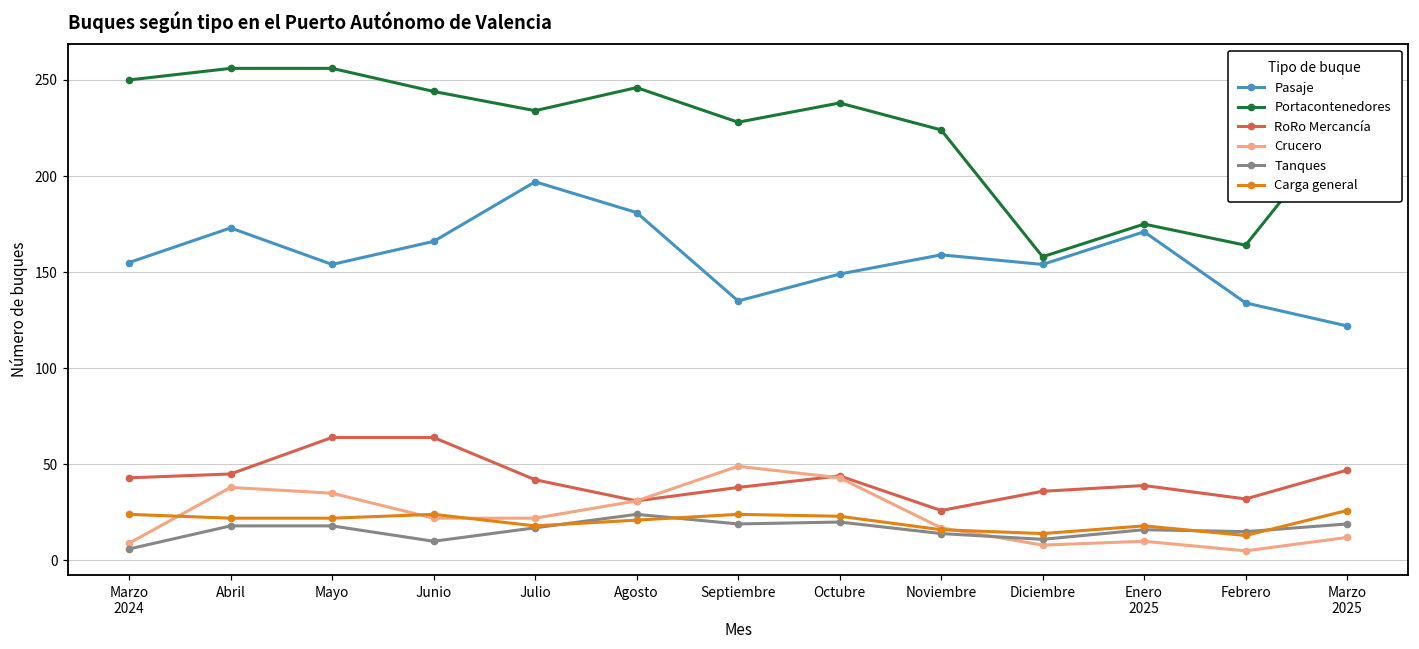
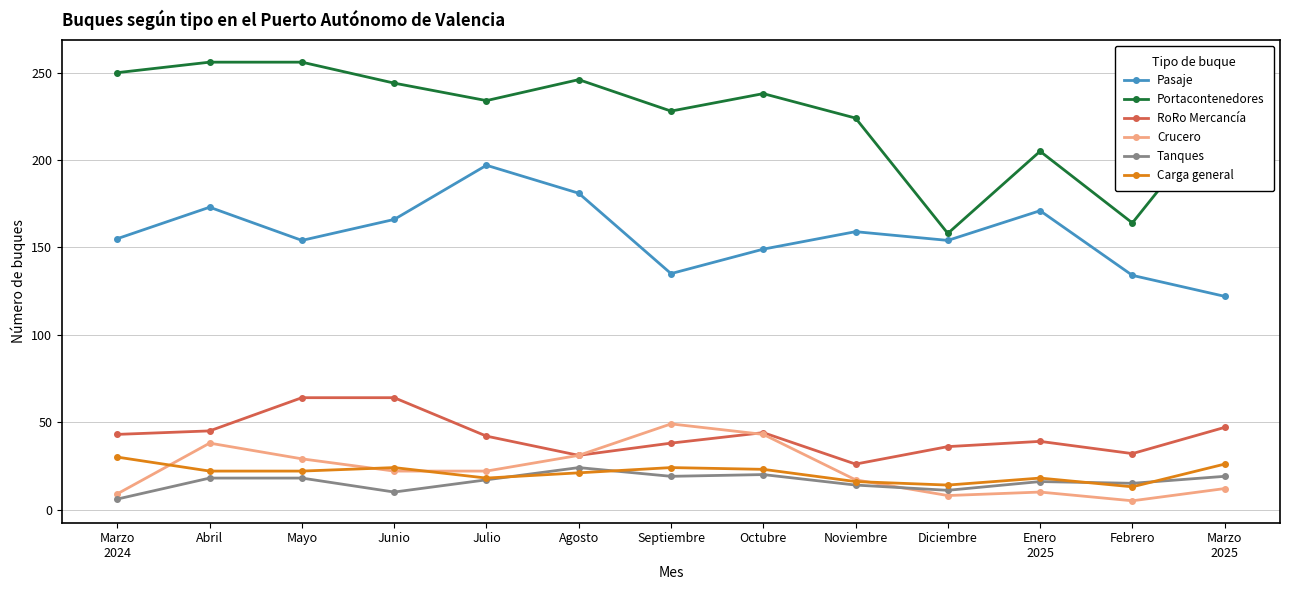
  {
    "Pasaje": {
      "Marzo 2024": 155,
      "Abril": 173,
      "Mayo": 154,
      "Junio": 166,
      "Julio": 197,
      "Agosto": 181,
      "Septiembre": 135,
      "Octubre": 149,
      "Noviembre": 159,
      "Diciembre": 154,
      "Enero 2025": 171,
      "Febrero": 134,
      "Marzo 2025": 122
    },
    "Portacontenedores": {
      "Marzo 2024": 250,
      "Abril": 256,
      "Mayo": 256,
      "Junio": 244,
      "Julio": 234,
      "Agosto": 246,
      "Septiembre": 228,
      "Octubre": 238,
      "Noviembre": 224,
      "Diciembre": 158,
-     "Enero 2025": 175,
+     "Enero 2025": 205,
      "Febrero": 164
    },
    "RoRo Mercancía": {
      "Marzo 2024": 43,
      "Abril": 45,
      "Mayo": 64,
      "Junio": 64,
      "Julio": 42,
      "Septiembre": 38,
      "Noviembre": 26,
      "Diciembre": 36,
      "Enero 2025": 39,
      "Febrero": 32,
      "Marzo 2025": 47
    },
    "Crucero": {
      "Marzo 2024": 9,
      "Abril": 38,
-     "Mayo": 35,
+     "Mayo": 29,
      "Junio": 22,
      "Julio": 22,
      "Septiembre": 49,
      "Diciembre": 8,
      "Enero 2025": 10,
      "Febrero": 5,
      "Marzo 2025": 12
    },
    "Tanques": {
      "Marzo 2024": 6,
      "Abril": 18,
      "Mayo": 18,
      "Junio": 10,
      "Agosto": 24,
      "Septiembre": 19,
      "Octubre": 20,
      "Noviembre": 14,
      "Diciembre": 11,
      "Enero 2025": 16,
      "Febrero": 15,
      "Marzo 2025": 19
    },
    "Carga general": {
-     "Marzo 2024": 24,
+     "Marzo 2024": 30,
      "Abril": 22,
      "Mayo": 22,
      "Junio": 24,
      "Agosto": 21,
      "Septiembre": 24,
      "Octubre": 23,
      "Diciembre": 14,
      "Enero 2025": 18,
      "Febrero": 13,
      "Marzo 2025": 26
    }
  }
